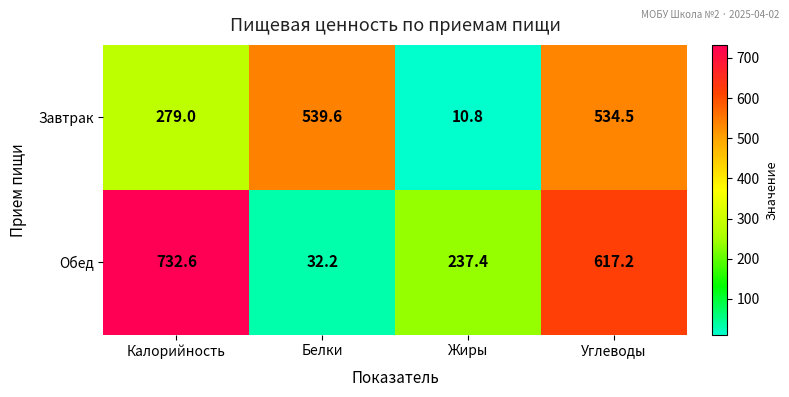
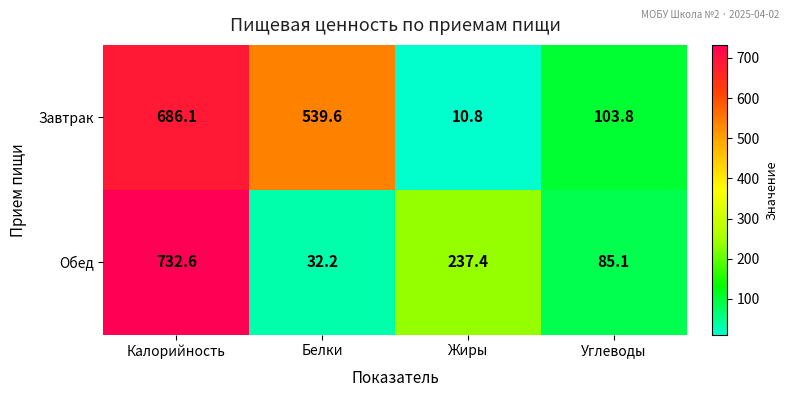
  {
    "Завтрак": {
-     "Калорийность": 279.0,
+     "Калорийность": 686.1,
      "Белки": 539.6,
      "Жиры": 10.8,
-     "Углеводы": 534.5
+     "Углеводы": 103.8
    },
    "Обед": {
      "Калорийность": 732.6,
      "Белки": 32.2,
      "Жиры": 237.4,
-     "Углеводы": 617.2
+     "Углеводы": 85.1
    }
  }
